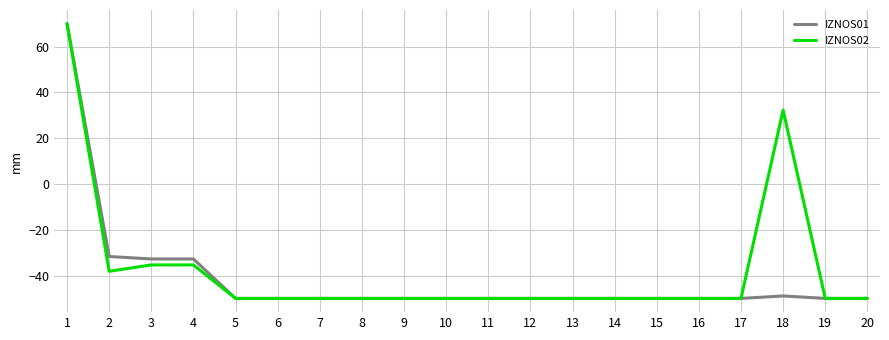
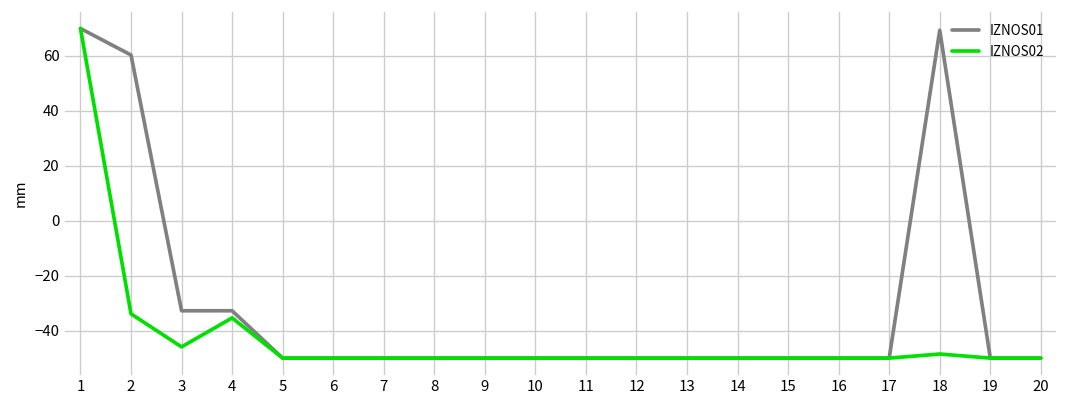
  {
    "IZNOS01": {
-     "2": -32,
+     "2": 60,
      "3": -33,
      "4": -33,
-     "18": -49
+     "18": 69
    },
    "IZNOS02": {
-     "2": -38,
-     "3": -35,
+     "2": -34,
+     "3": -46,
      "4": -35,
-     "18": 32
+     "18": -49
    }
  }
